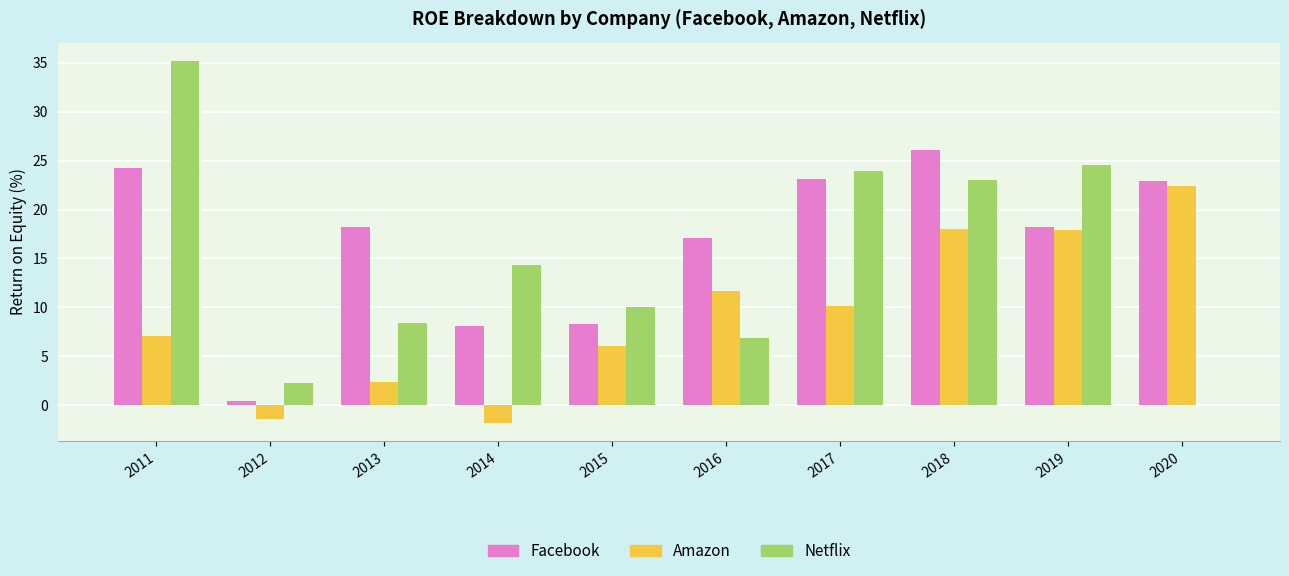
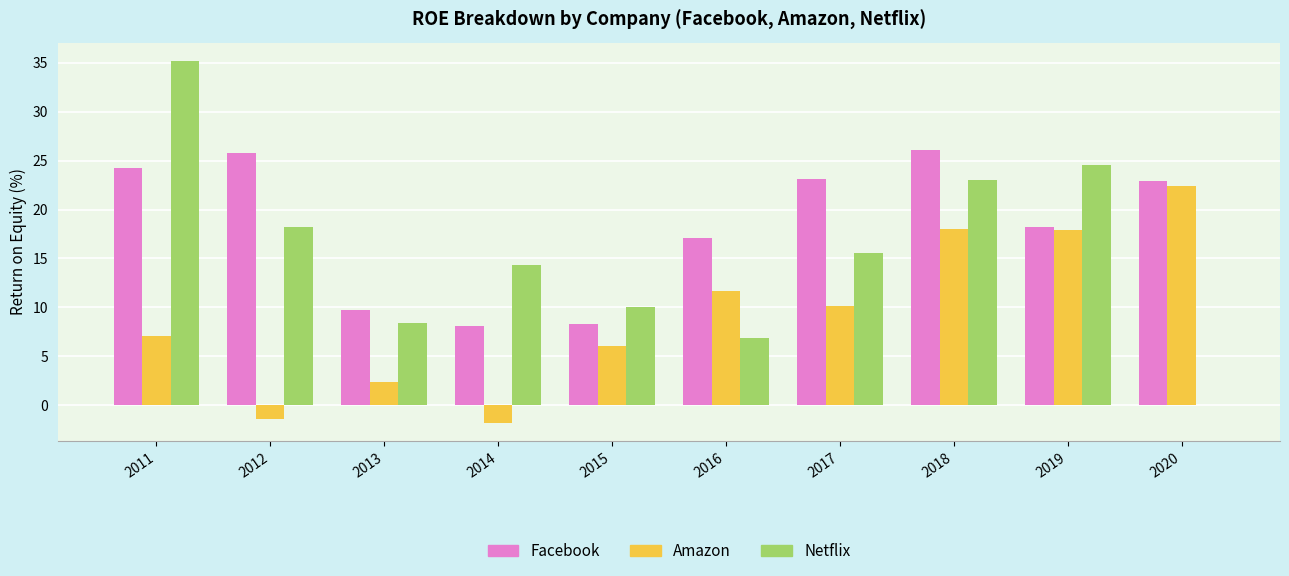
  {
    "Facebook": {
      "2011": 24,
-     "2012": 0,
-     "2013": 18,
+     "2012": 26,
+     "2013": 10,
      "2014": 8,
      "2015": 8,
      "2016": 17,
      "2017": 23,
      "2018": 26,
      "2019": 18,
      "2020": 23
    },
    "Amazon": {
      "2011": 7,
      "2012": -1,
      "2013": 2,
      "2014": -2,
      "2015": 6,
      "2016": 12,
      "2017": 10,
      "2018": 18,
      "2019": 18,
      "2020": 22
    },
    "Netflix": {
      "2011": 35,
-     "2012": 2,
+     "2012": 18,
      "2013": 8,
      "2014": 14,
      "2015": 10,
      "2016": 7,
-     "2017": 24,
+     "2017": 16,
      "2018": 23,
      "2019": 25,
      "2020": 0
    }
  }
